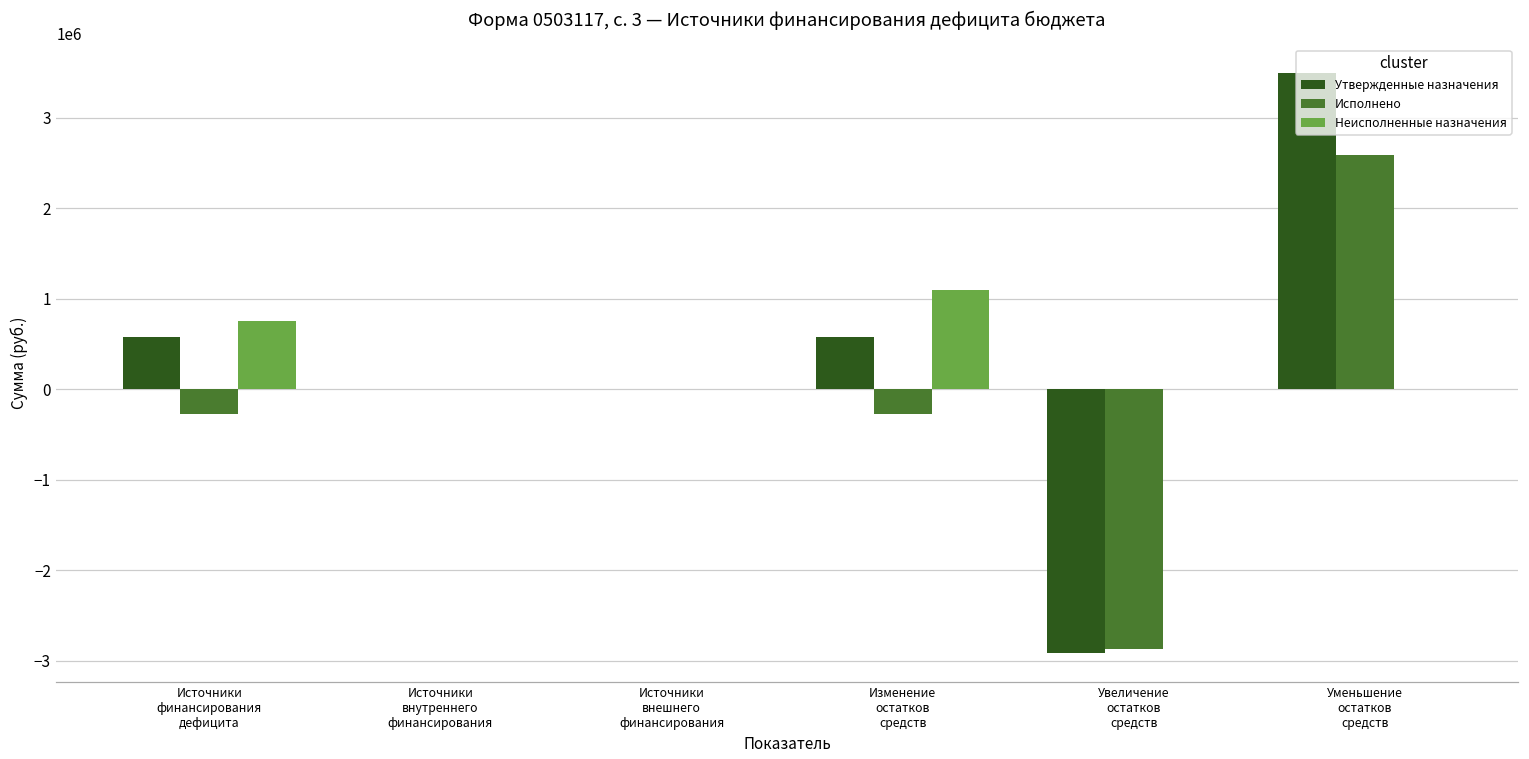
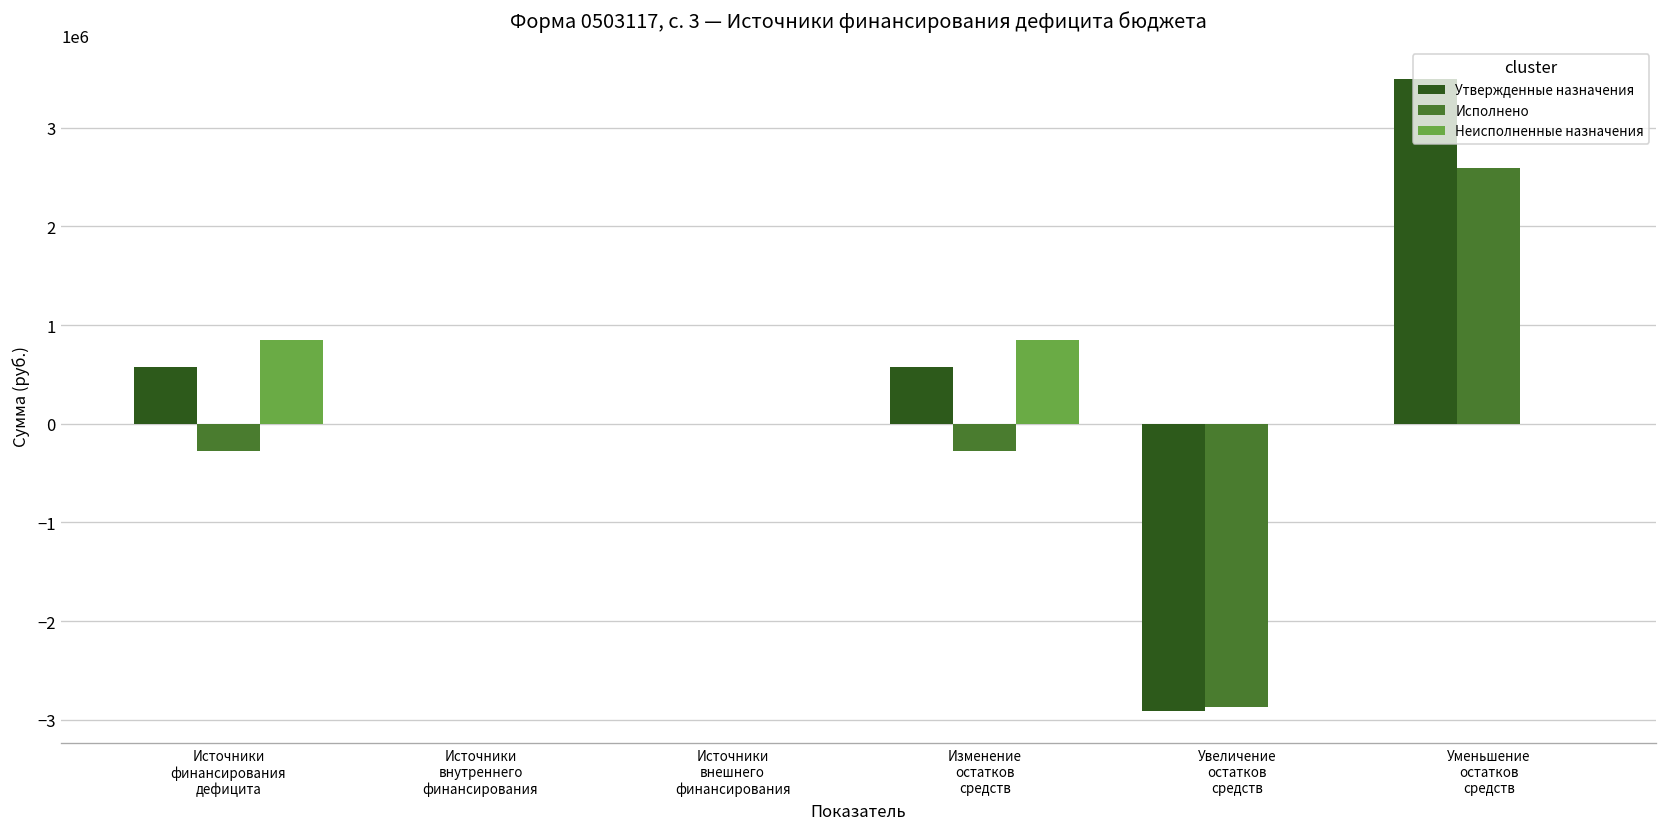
  {
    "Неисполненные назначения": {
-     "Источники финансирования дефицита": 800000,
+     "Источники финансирования дефицита": 900000,
      "Источники внутреннего финансирования": 0,
      "Источники внешнего финансирования": 0,
-     "Изменение остатков средств": 1100000,
+     "Изменение остатков средств": 900000,
      "Увеличение остатков средств": 0,
      "Уменьшение остатков средств": 0
    }
  }
